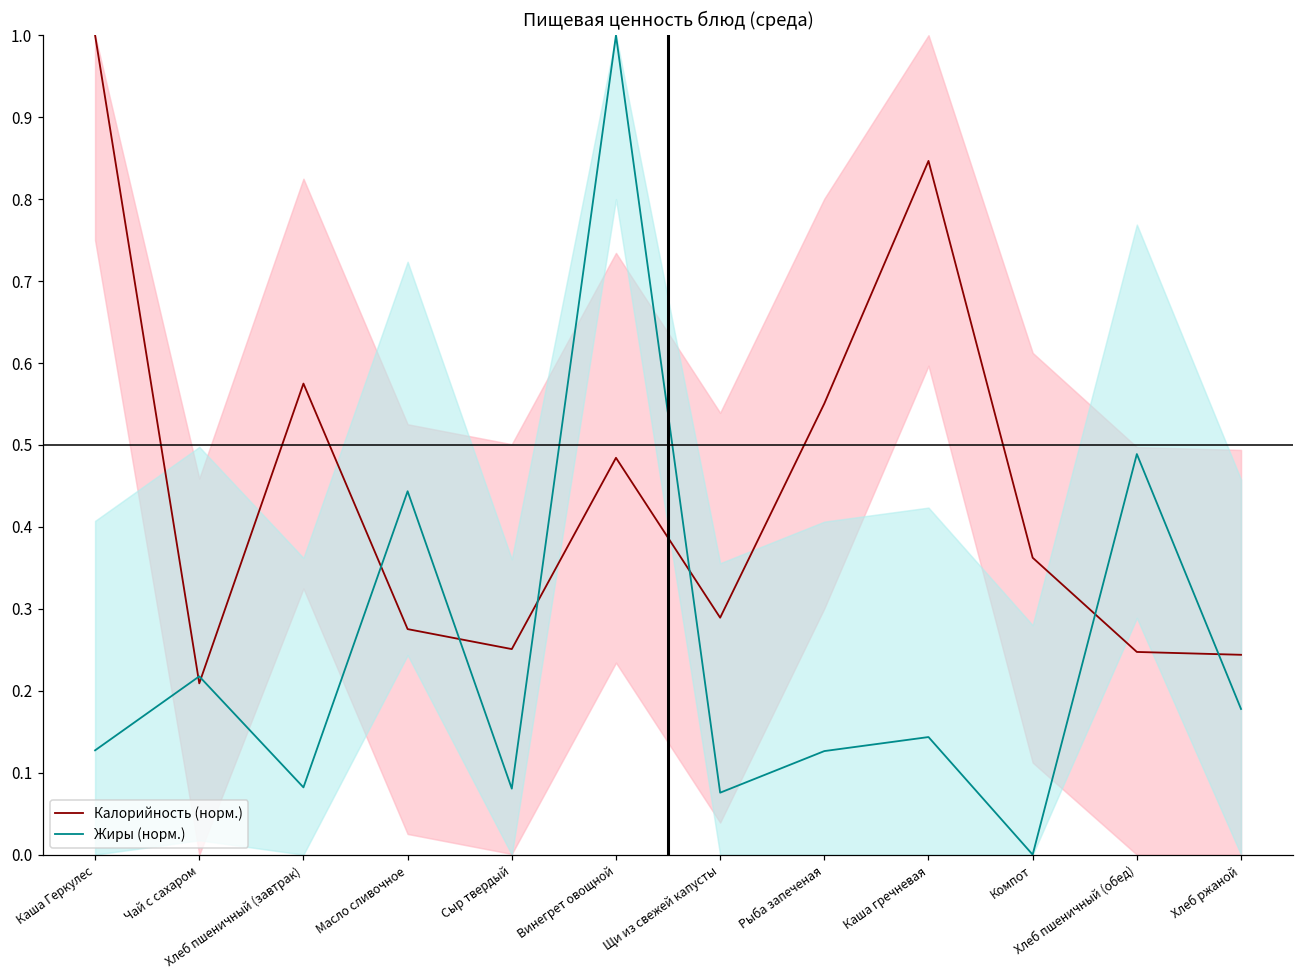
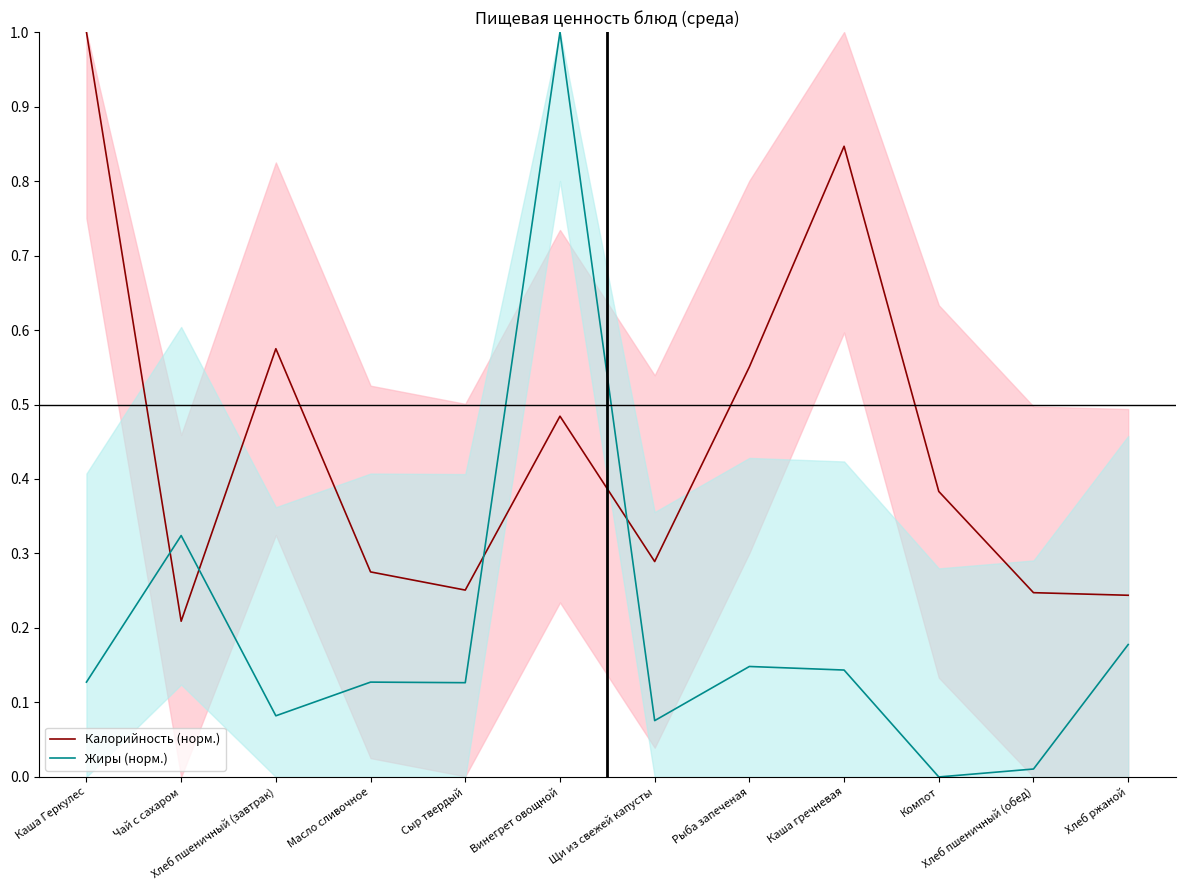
  {
    "Калорийность (норм.)": {
      "Чай с сахаром": 0.21,
      "Хлеб пшеничный (завтрак)": 0.57,
      "Масло сливочное": 0.28,
      "Сыр твердый": 0.25,
      "Винегрет овощной": 0.48,
      "Щи из свежей капусты": 0.29,
      "Рыба запеченая": 0.55,
      "Каша гречневая": 0.85,
-     "Компот": 0.36,
+     "Компот": 0.38,
      "Хлеб пшеничный (обед)": 0.25,
      "Хлеб ржаной": 0.24
    },
    "Жиры (норм.)": {
      "Каша Геркулес": 0.13,
-     "Чай с сахаром": 0.22,
+     "Чай с сахаром": 0.32,
      "Хлеб пшеничный (завтрак)": 0.08,
-     "Масло сливочное": 0.44,
-     "Сыр твердый": 0.08,
+     "Масло сливочное": 0.13,
+     "Сыр твердый": 0.13,
      "Щи из свежей капусты": 0.08,
-     "Рыба запеченая": 0.13,
+     "Рыба запеченая": 0.15,
      "Каша гречневая": 0.14,
      "Компот": 0.00,
-     "Хлеб пшеничный (обед)": 0.49,
+     "Хлеб пшеничный (обед)": 0.01,
      "Хлеб ржаной": 0.18
    }
  }
